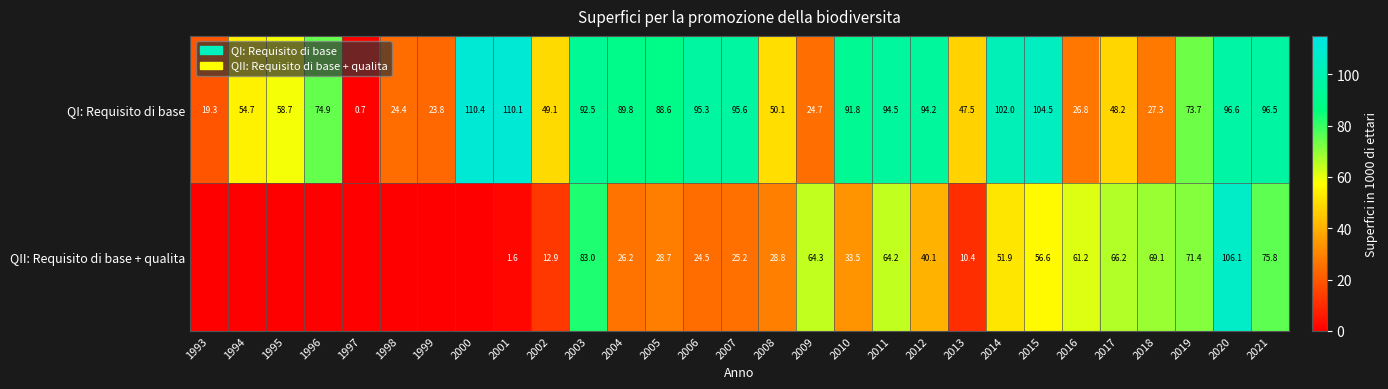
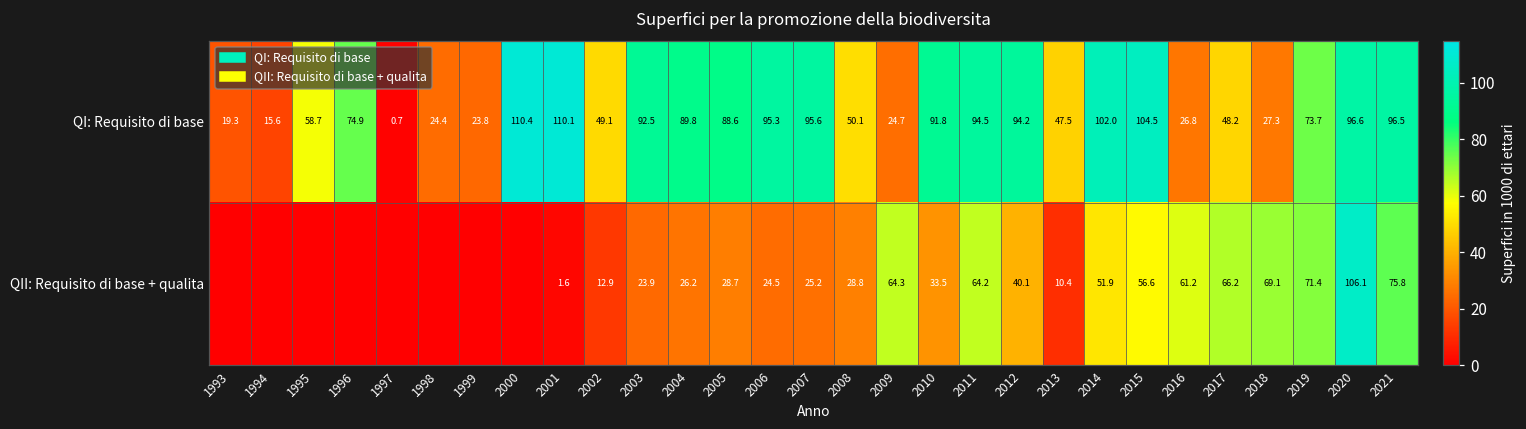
  {
    "QI: Requisito di base": {
      "1993": 19.3,
-     "1994": 54.7,
+     "1994": 15.6,
      "1995": 58.7,
      "1996": 74.9,
      "1997": 0.7,
      "1998": 24.4,
      "1999": 23.8,
      "2000": 110.4,
      "2001": 110.1,
      "2002": 49.1,
      "2003": 92.5,
      "2004": 89.8,
      "2005": 88.6,
      "2006": 95.3,
      "2007": 95.6,
      "2008": 50.1,
      "2009": 24.7,
      "2010": 91.8,
      "2011": 94.5,
      "2012": 94.2,
      "2013": 47.5,
      "2014": 102.0,
      "2015": 104.5,
      "2016": 26.8,
      "2017": 48.2,
      "2018": 27.3,
      "2019": 73.7,
      "2020": 96.6,
      "2021": 96.5
    },
    "QII: Requisito di base + qualita": {
      "2001": 1.6,
      "2002": 12.9,
-     "2003": 83.0,
+     "2003": 23.9,
      "2004": 26.2,
      "2005": 28.7,
      "2006": 24.5,
      "2007": 25.2,
      "2008": 28.8,
      "2009": 64.3,
      "2010": 33.5,
      "2011": 64.2,
      "2012": 40.1,
      "2013": 10.4,
      "2014": 51.9,
      "2015": 56.6,
      "2016": 61.2,
      "2017": 66.2,
      "2018": 69.1,
      "2019": 71.4,
      "2020": 106.1,
      "2021": 75.8
    }
  }
